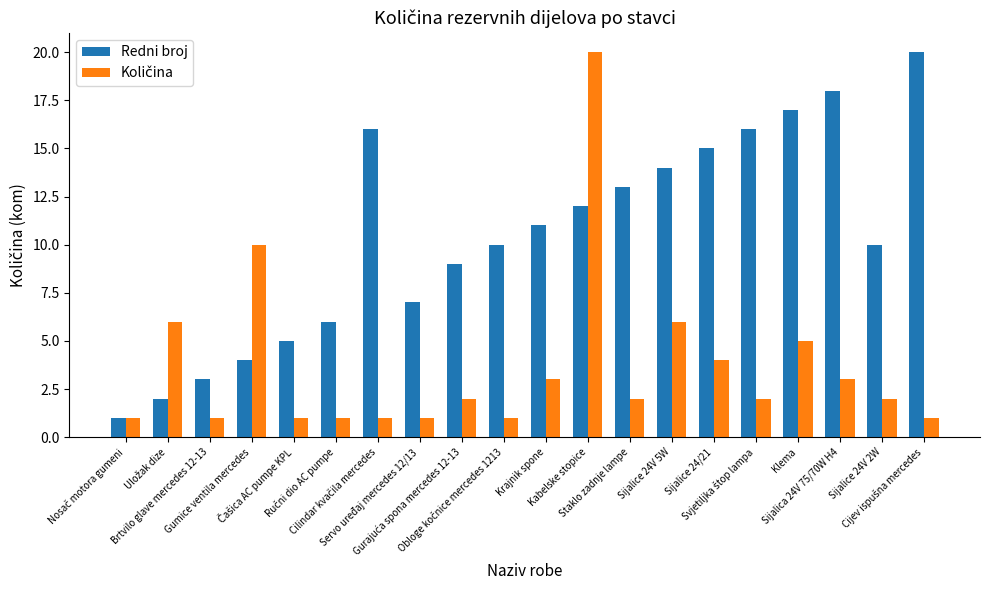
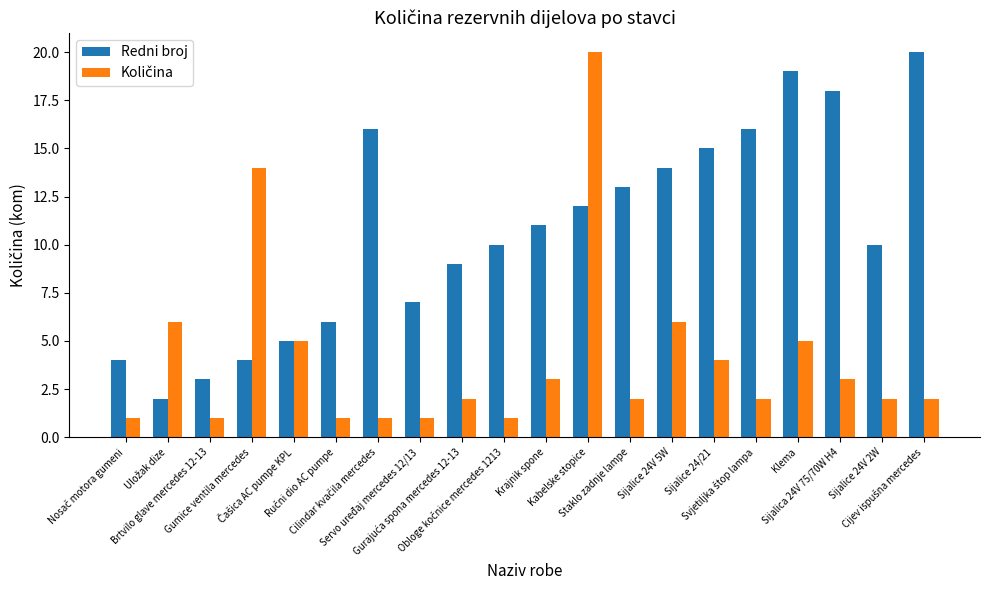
  {
    "Redni broj": {
-     "Nosač motora gumeni": 1,
+     "Nosač motora gumeni": 4,
      "Uložak dize": 2,
      "Brtvilo glave mercedes 12-13": 3,
      "Gumice ventila mercedes": 4,
      "Čašica AC pumpe KPL": 5,
      "Ručni dio AC pumpe": 6,
      "Cilindar kvačila mercedes": 16,
      "Servo uređaj mercedes 12/13": 7,
      "Gurajuća spona mercedes 12-13": 9,
      "Obloge kočnice mercedes 1213": 10,
      "Krajnik spone": 11,
      "Kabelske stopice": 12,
      "Staklo zadnje lampe": 13,
      "Sijalice 24V 5W": 14,
      "Sijalice 24/21": 15,
      "Svjetiljka štop lampa": 16,
-     "Klema": 17,
+     "Klema": 19,
      "Sijalica 24V 75/70W H4": 18,
      "Sijalice 24V 2W": 10,
      "Cijev ispušna mercedes": 20
    },
    "Količina": {
      "Nosač motora gumeni": 1,
      "Uložak dize": 6,
      "Brtvilo glave mercedes 12-13": 1,
-     "Gumice ventila mercedes": 10,
-     "Čašica AC pumpe KPL": 1,
+     "Gumice ventila mercedes": 14,
+     "Čašica AC pumpe KPL": 5,
      "Ručni dio AC pumpe": 1,
      "Cilindar kvačila mercedes": 1,
      "Servo uređaj mercedes 12/13": 1,
      "Gurajuća spona mercedes 12-13": 2,
      "Obloge kočnice mercedes 1213": 1,
      "Krajnik spone": 3,
      "Kabelske stopice": 20,
      "Staklo zadnje lampe": 2,
      "Sijalice 24V 5W": 6,
      "Sijalice 24/21": 4,
      "Svjetiljka štop lampa": 2,
      "Klema": 5,
      "Sijalica 24V 75/70W H4": 3,
      "Sijalice 24V 2W": 2,
-     "Cijev ispušna mercedes": 1
+     "Cijev ispušna mercedes": 2
    }
  }
